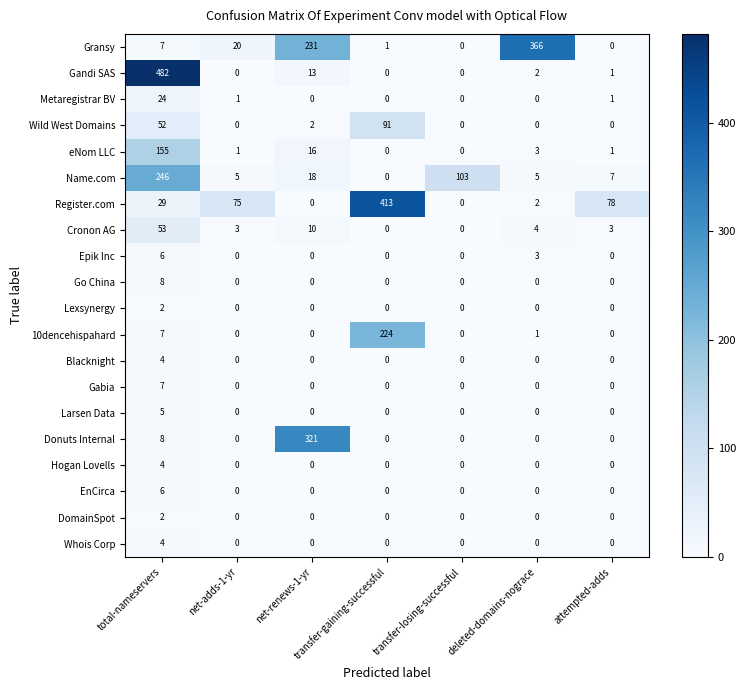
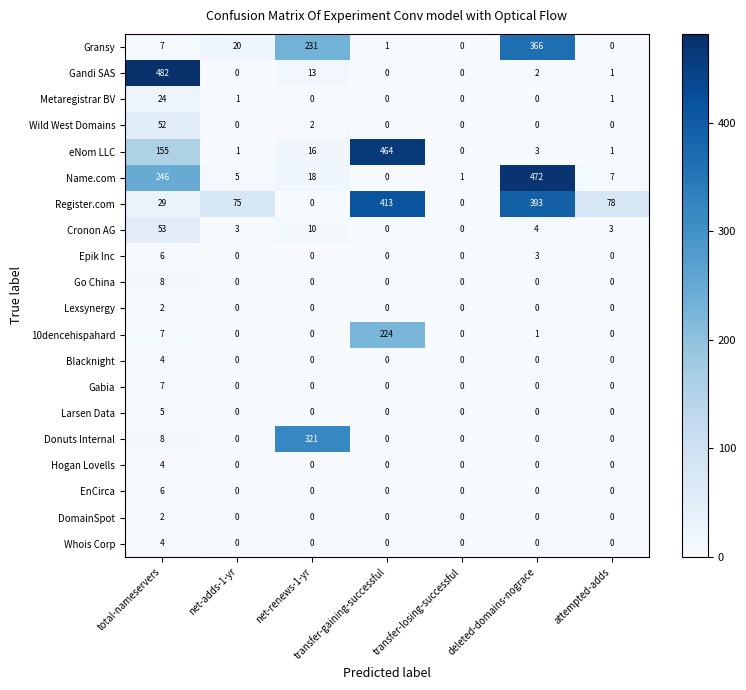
  {
    "Gransy": {
      "total-nameservers": 7,
      "net-adds-1-yr": 20,
      "net-renews-1-yr": 231,
      "transfer-gaining-successful": 1,
      "transfer-losing-successful": 0,
      "deleted-domains-nograce": 366,
      "attempted-adds": 0
    },
    "Gandi SAS": {
      "total-nameservers": 482,
      "net-adds-1-yr": 0,
      "net-renews-1-yr": 13,
      "transfer-gaining-successful": 0,
      "transfer-losing-successful": 0,
      "deleted-domains-nograce": 2,
      "attempted-adds": 1
    },
    "Metaregistrar BV": {
      "total-nameservers": 24,
      "net-adds-1-yr": 1,
      "net-renews-1-yr": 0,
      "transfer-gaining-successful": 0,
      "transfer-losing-successful": 0,
      "deleted-domains-nograce": 0,
      "attempted-adds": 1
    },
    "Wild West Domains": {
      "total-nameservers": 52,
      "net-adds-1-yr": 0,
      "net-renews-1-yr": 2,
-     "transfer-gaining-successful": 91,
+     "transfer-gaining-successful": 0,
      "transfer-losing-successful": 0,
      "deleted-domains-nograce": 0,
      "attempted-adds": 0
    },
    "eNom LLC": {
      "total-nameservers": 155,
      "net-adds-1-yr": 1,
      "net-renews-1-yr": 16,
-     "transfer-gaining-successful": 0,
+     "transfer-gaining-successful": 464,
      "transfer-losing-successful": 0,
      "deleted-domains-nograce": 3,
      "attempted-adds": 1
    },
    "Name.com": {
      "total-nameservers": 246,
      "net-adds-1-yr": 5,
      "net-renews-1-yr": 18,
      "transfer-gaining-successful": 0,
-     "transfer-losing-successful": 103,
-     "deleted-domains-nograce": 5,
+     "transfer-losing-successful": 1,
+     "deleted-domains-nograce": 472,
      "attempted-adds": 7
    },
    "Register.com": {
      "total-nameservers": 29,
      "net-adds-1-yr": 75,
      "net-renews-1-yr": 0,
      "transfer-gaining-successful": 413,
      "transfer-losing-successful": 0,
-     "deleted-domains-nograce": 2,
+     "deleted-domains-nograce": 393,
      "attempted-adds": 78
    },
    "Cronon AG": {
      "total-nameservers": 53,
      "net-adds-1-yr": 3,
      "net-renews-1-yr": 10,
      "transfer-gaining-successful": 0,
      "transfer-losing-successful": 0,
      "deleted-domains-nograce": 4,
      "attempted-adds": 3
    },
    "Epik Inc": {
      "total-nameservers": 6,
      "net-adds-1-yr": 0,
      "net-renews-1-yr": 0,
      "transfer-gaining-successful": 0,
      "transfer-losing-successful": 0,
      "deleted-domains-nograce": 3,
      "attempted-adds": 0
    },
    "Go China": {
      "total-nameservers": 8,
      "net-adds-1-yr": 0,
      "net-renews-1-yr": 0,
      "transfer-gaining-successful": 0,
      "transfer-losing-successful": 0,
      "deleted-domains-nograce": 0,
      "attempted-adds": 0
    },
    "Lexsynergy": {
      "total-nameservers": 2,
      "net-adds-1-yr": 0,
      "net-renews-1-yr": 0,
      "transfer-gaining-successful": 0,
      "transfer-losing-successful": 0,
      "deleted-domains-nograce": 0,
      "attempted-adds": 0
    },
    "10dencehispahard": {
      "total-nameservers": 7,
      "net-adds-1-yr": 0,
      "net-renews-1-yr": 0,
      "transfer-gaining-successful": 224,
      "transfer-losing-successful": 0,
      "deleted-domains-nograce": 1,
      "attempted-adds": 0
    },
    "Blacknight": {
      "total-nameservers": 4,
      "net-adds-1-yr": 0,
      "net-renews-1-yr": 0,
      "transfer-gaining-successful": 0,
      "transfer-losing-successful": 0,
      "deleted-domains-nograce": 0,
      "attempted-adds": 0
    },
    "Gabia": {
      "total-nameservers": 7,
      "net-adds-1-yr": 0,
      "net-renews-1-yr": 0,
      "transfer-gaining-successful": 0,
      "transfer-losing-successful": 0,
      "deleted-domains-nograce": 0,
      "attempted-adds": 0
    },
    "Larsen Data": {
      "total-nameservers": 5,
      "net-adds-1-yr": 0,
      "net-renews-1-yr": 0,
      "transfer-gaining-successful": 0,
      "transfer-losing-successful": 0,
      "deleted-domains-nograce": 0,
      "attempted-adds": 0
    },
    "Donuts Internal": {
      "total-nameservers": 8,
      "net-adds-1-yr": 0,
      "net-renews-1-yr": 321,
      "transfer-gaining-successful": 0,
      "transfer-losing-successful": 0,
      "deleted-domains-nograce": 0,
      "attempted-adds": 0
    },
    "Hogan Lovells": {
      "total-nameservers": 4,
      "net-adds-1-yr": 0,
      "net-renews-1-yr": 0,
      "transfer-gaining-successful": 0,
      "transfer-losing-successful": 0,
      "deleted-domains-nograce": 0,
      "attempted-adds": 0
    },
    "EnCirca": {
      "total-nameservers": 6,
      "net-adds-1-yr": 0,
      "net-renews-1-yr": 0,
      "transfer-gaining-successful": 0,
      "transfer-losing-successful": 0,
      "deleted-domains-nograce": 0,
      "attempted-adds": 0
    },
    "DomainSpot": {
      "total-nameservers": 2,
      "net-adds-1-yr": 0,
      "net-renews-1-yr": 0,
      "transfer-gaining-successful": 0,
      "transfer-losing-successful": 0,
      "deleted-domains-nograce": 0,
      "attempted-adds": 0
    },
    "Whois Corp": {
      "total-nameservers": 4,
      "net-adds-1-yr": 0,
      "net-renews-1-yr": 0,
      "transfer-gaining-successful": 0,
      "transfer-losing-successful": 0,
      "deleted-domains-nograce": 0,
      "attempted-adds": 0
    }
  }
